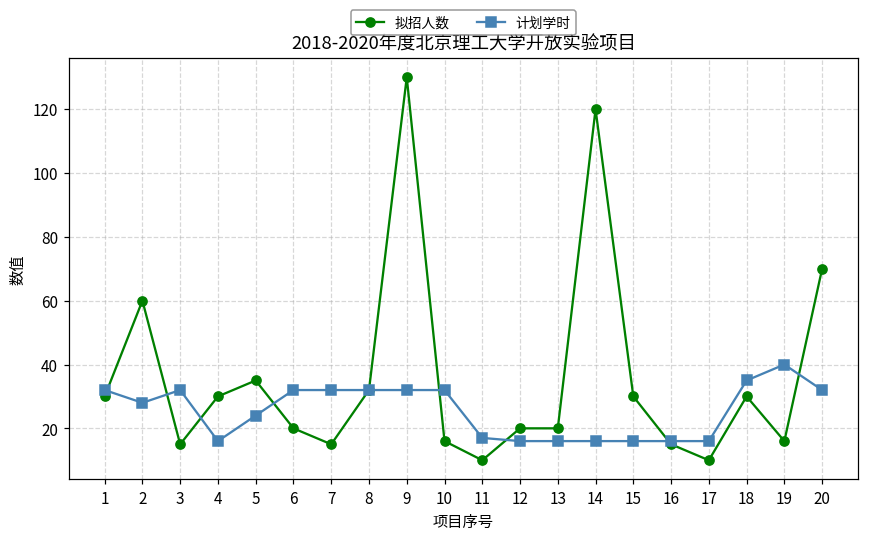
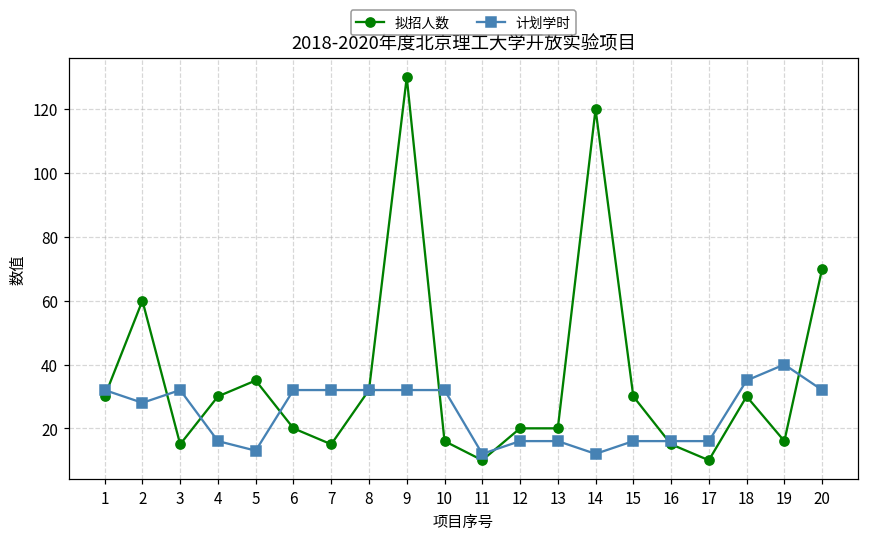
  {
    "拟招人数": {
      "1": 30,
      "2": 60,
      "3": 15,
      "4": 30,
      "5": 35,
      "6": 20,
      "7": 15,
      "9": 130,
      "10": 16,
      "11": 10,
      "12": 20,
      "13": 20,
      "14": 120,
      "15": 30,
      "16": 15,
      "17": 10,
      "18": 30,
      "19": 16,
      "20": 70
    },
    "计划学时": {
      "1": 32,
      "2": 28,
      "3": 32,
      "4": 16,
-     "5": 24,
+     "5": 13,
      "6": 32,
      "7": 32,
      "9": 32,
      "10": 32,
-     "11": 17,
+     "11": 12,
      "12": 16,
      "13": 16,
-     "14": 16,
+     "14": 12,
      "15": 16,
      "16": 16,
      "17": 16,
      "18": 35,
      "19": 40,
      "20": 32
    }
  }
